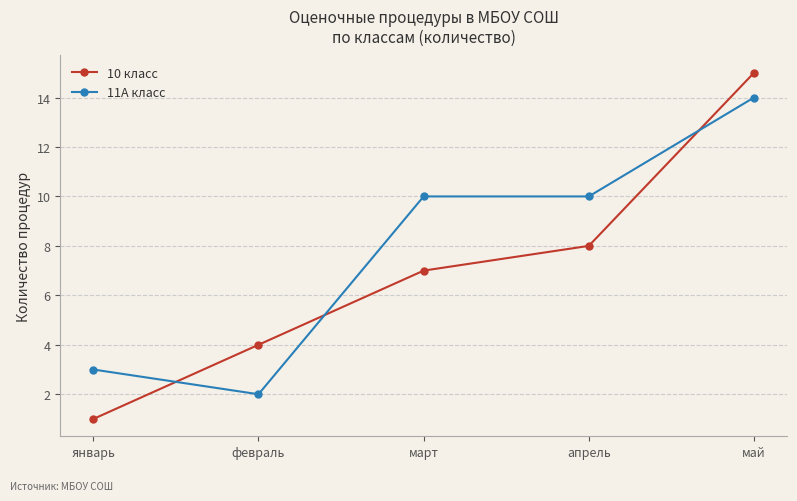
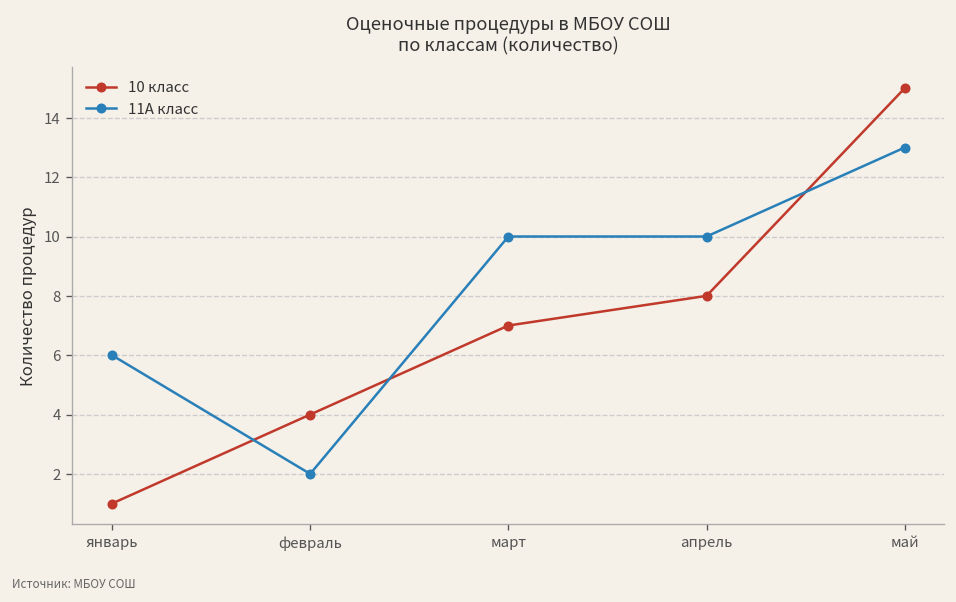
  {
    "10 класс": {
      "январь": 1,
      "февраль": 4,
      "март": 7,
      "апрель": 8,
      "май": 15
    },
    "11А класс": {
-     "январь": 3,
+     "январь": 6,
      "февраль": 2,
      "март": 10,
      "апрель": 10,
-     "май": 14
+     "май": 13
    }
  }
